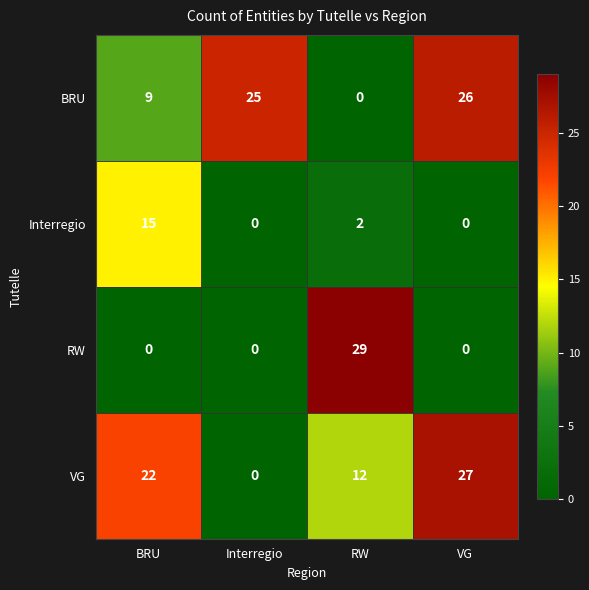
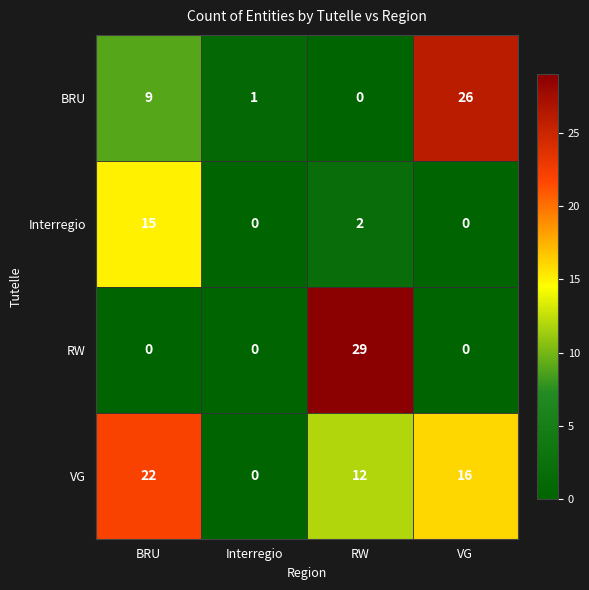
  {
    "BRU": {
      "BRU": 9,
-     "Interregio": 25,
+     "Interregio": 1,
      "RW": 0,
      "VG": 26
    },
    "Interregio": {
      "BRU": 15,
      "Interregio": 0,
      "RW": 2,
      "VG": 0
    },
    "RW": {
      "BRU": 0,
      "Interregio": 0,
      "RW": 29,
      "VG": 0
    },
    "VG": {
      "BRU": 22,
      "Interregio": 0,
      "RW": 12,
-     "VG": 27
+     "VG": 16
    }
  }
